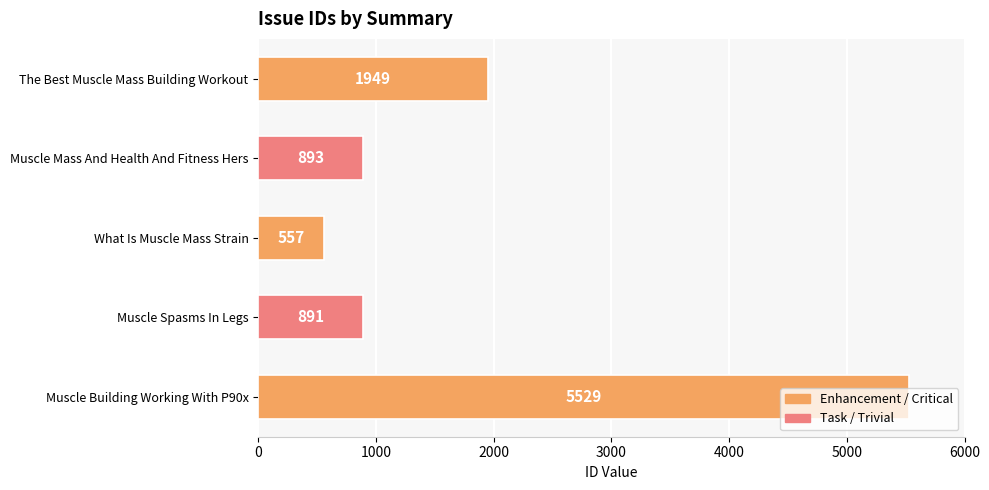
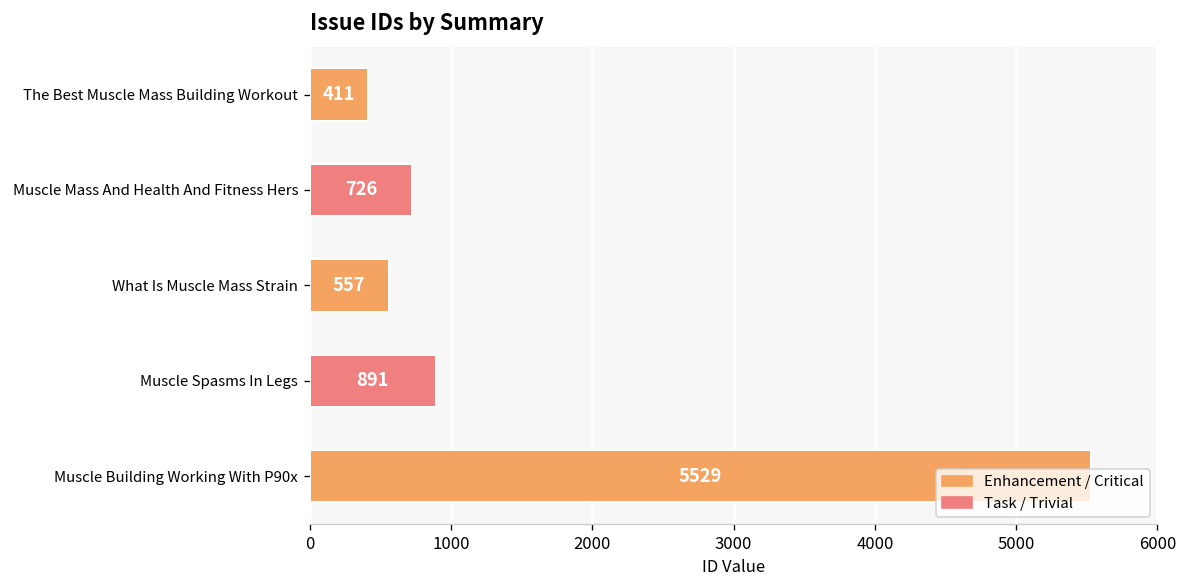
  {
-   "The Best Muscle Mass Building Workout": 1949,
-   "Muscle Mass And Health And Fitness Hers": 893,
+   "The Best Muscle Mass Building Workout": 411,
+   "Muscle Mass And Health And Fitness Hers": 726,
    "What Is Muscle Mass Strain": 557,
    "Muscle Spasms In Legs": 891
  }
